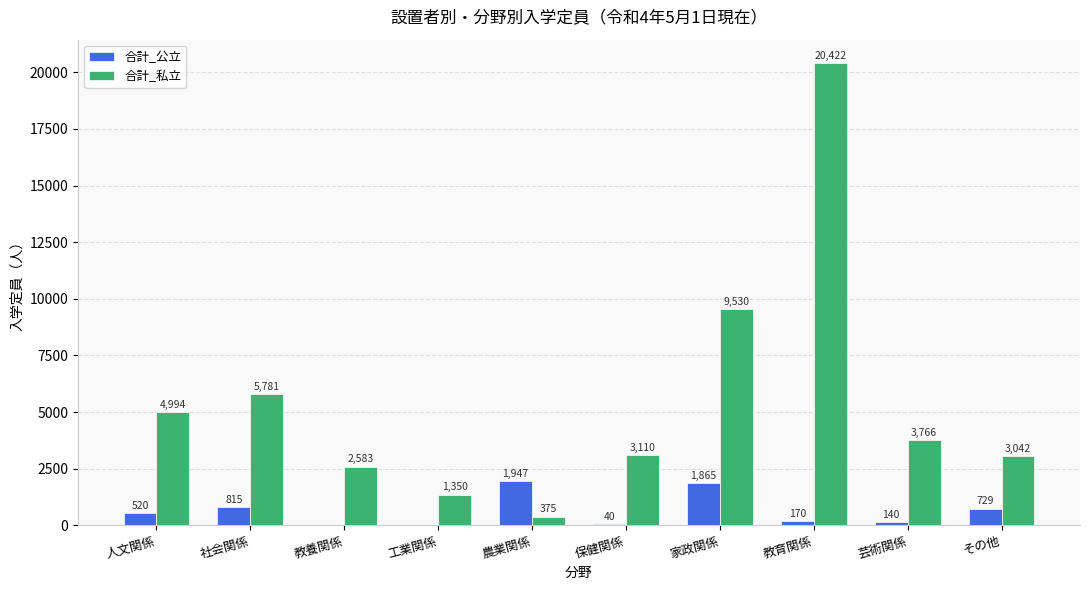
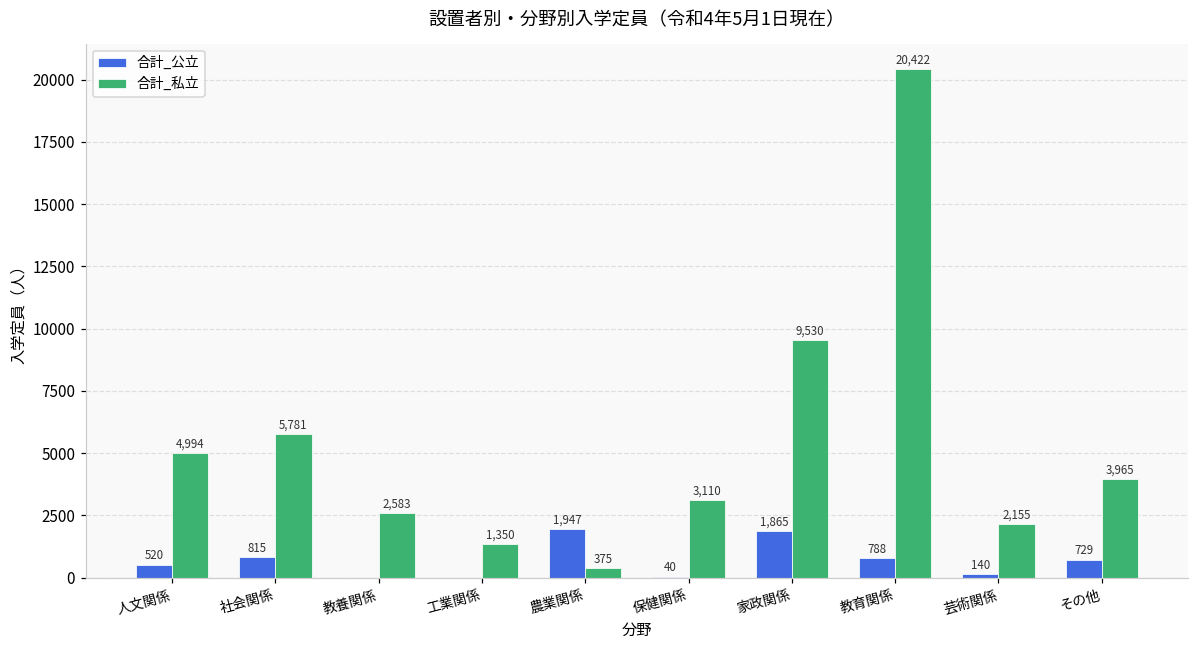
  {
    "合計_公立": {
      "人文関係": "520",
      "社会関係": "815",
      "農業関係": "1,947",
      "保健関係": "40",
      "家政関係": "1,865",
-     "教育関係": "170",
+     "教育関係": "788",
      "芸術関係": "140",
      "その他": "729"
    },
    "合計_私立": {
      "人文関係": "4,994",
      "社会関係": "5,781",
      "教養関係": "2,583",
      "工業関係": "1,350",
      "農業関係": "375",
      "保健関係": "3,110",
      "家政関係": "9,530",
      "教育関係": "20,422",
-     "芸術関係": "3,766",
-     "その他": "3,042"
+     "芸術関係": "2,155",
+     "その他": "3,965"
    }
  }
